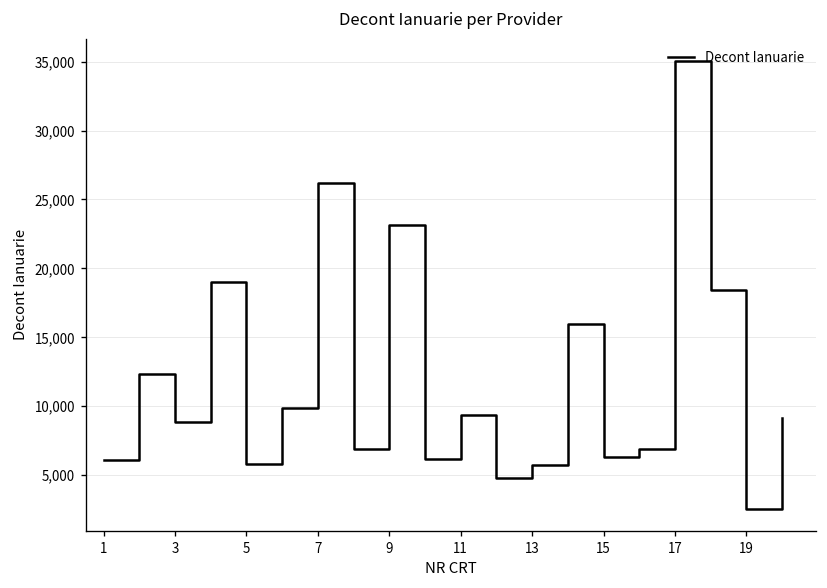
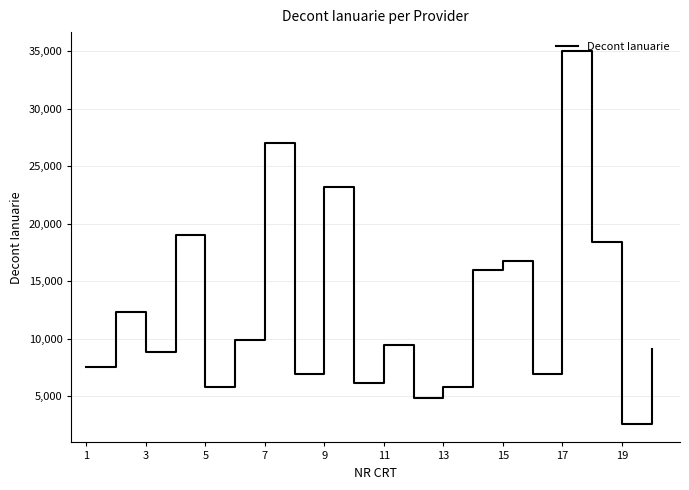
  {
-   "1": "6,100",
+   "1": "7,500",
    "3": "8,800",
    "5": "5,800",
-   "7": "26,200",
+   "7": "27,000",
    "9": "23,200",
    "11": "9,400",
    "13": "5,700",
-   "15": "6,300",
+   "15": "16,700",
    "17": "35,100",
    "19": "2,600"
  }
